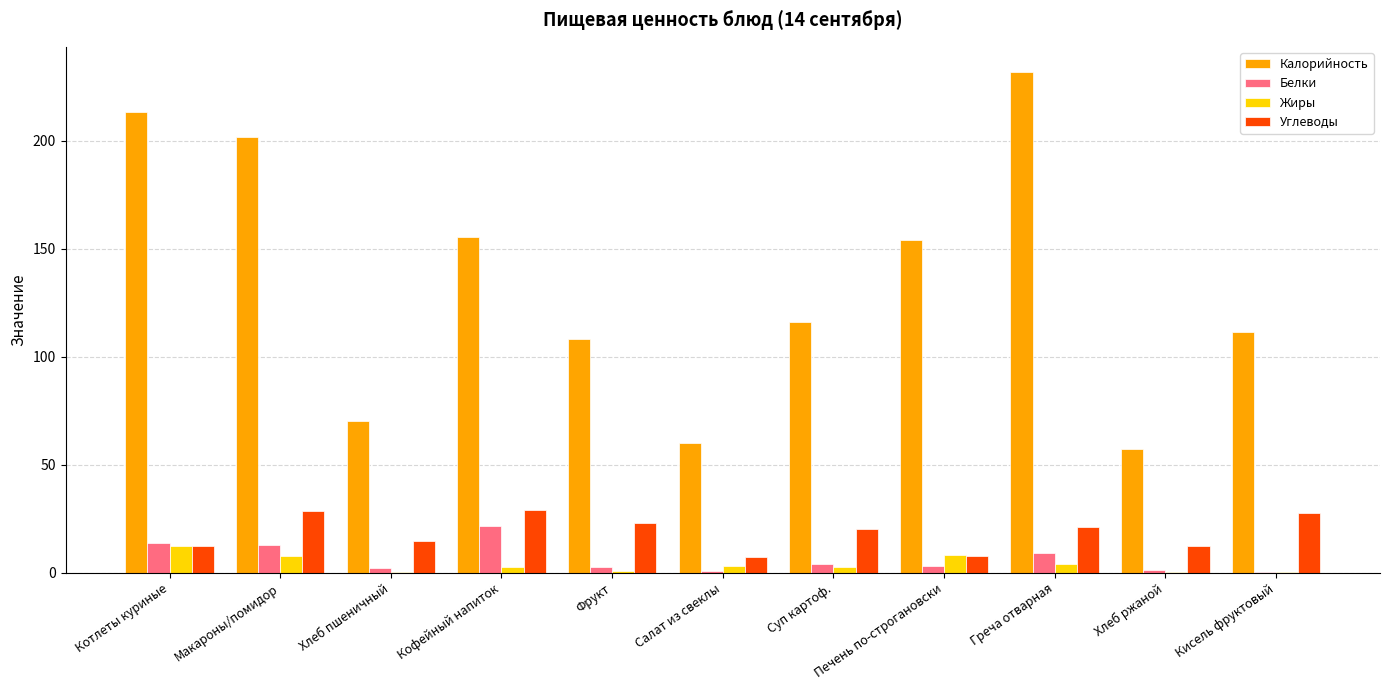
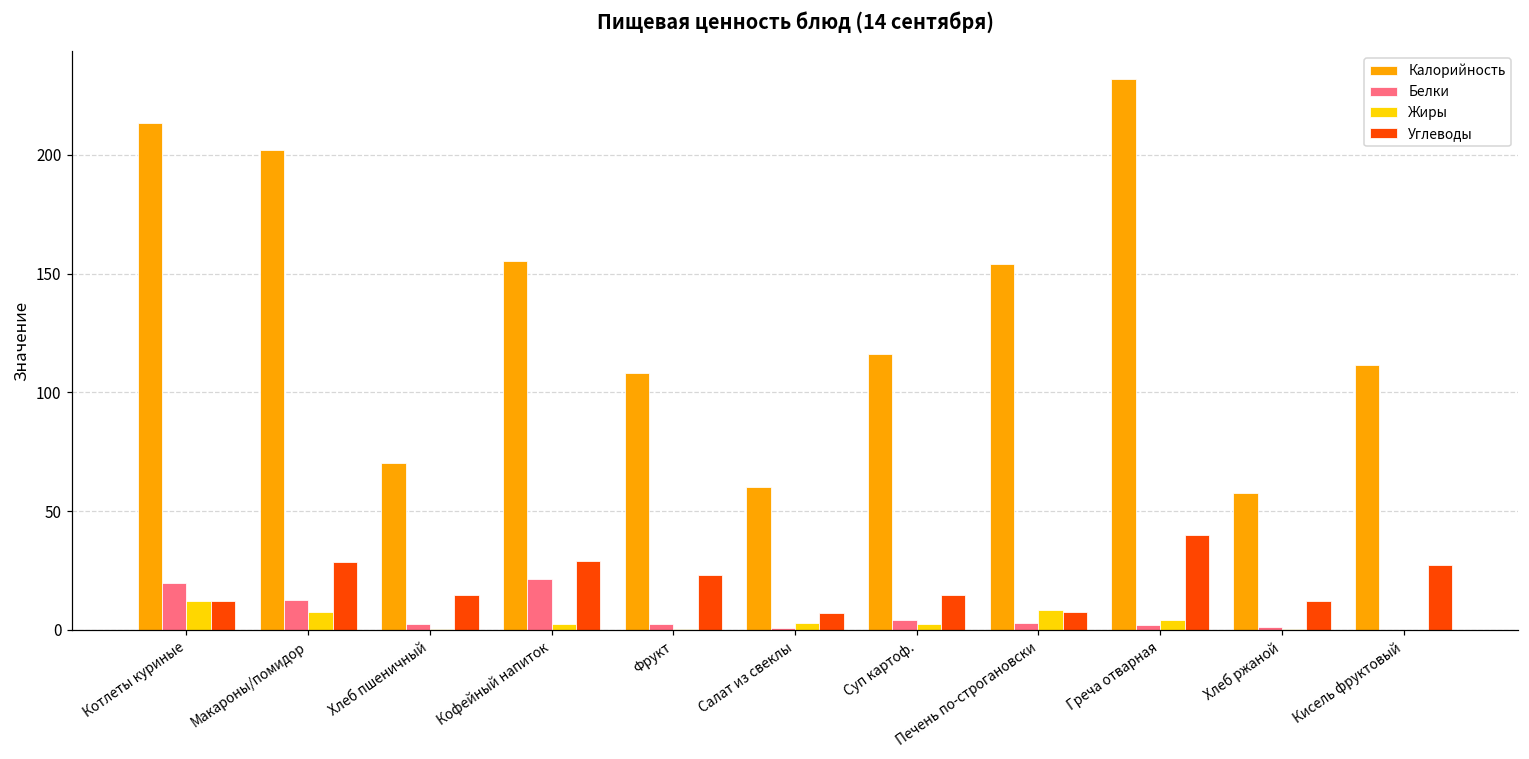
  {
    "Белки": {
-     "Котлеты куриные": 14,
+     "Котлеты куриные": 20,
      "Макароны/помидор": 13,
      "Хлеб пшеничный": 2,
      "Кофейный напиток": 22,
      "Фрукт": 3,
      "Суп картоф.": 4,
      "Печень по-строгановски": 3,
-     "Греча отварная": 9,
+     "Греча отварная": 2,
      "Хлеб ржаной": 1
    },
    "Углеводы": {
      "Котлеты куриные": 12,
      "Макароны/помидор": 29,
      "Хлеб пшеничный": 14,
      "Кофейный напиток": 29,
      "Фрукт": 23,
      "Салат из свеклы": 7,
-     "Суп картоф.": 20,
+     "Суп картоф.": 15,
      "Печень по-строгановски": 8,
-     "Греча отварная": 21,
+     "Греча отварная": 40,
      "Хлеб ржаной": 12,
      "Кисель фруктовый": 28
    }
  }
